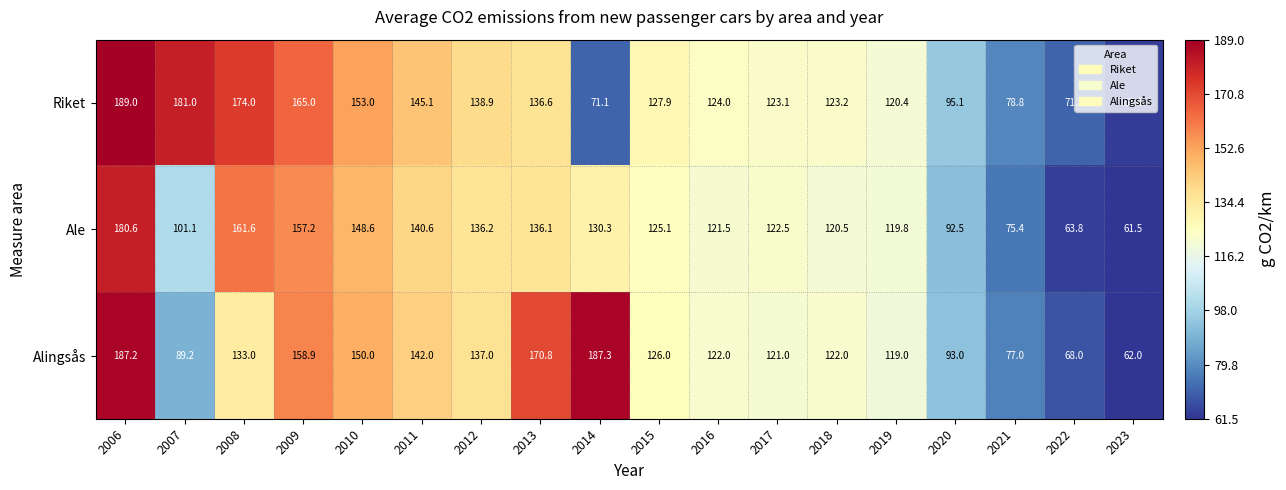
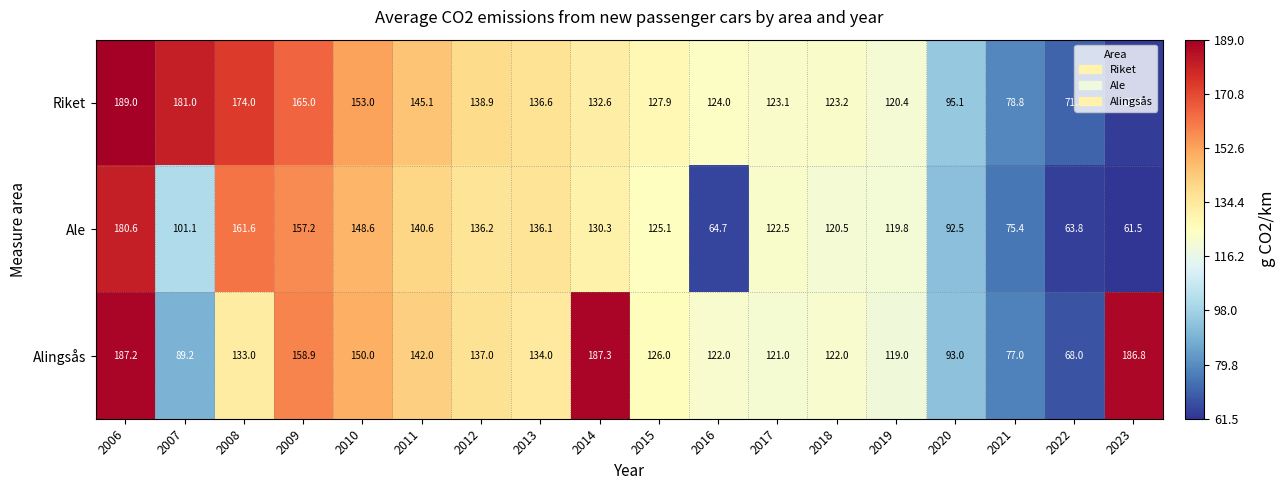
  {
    "Riket": {
      "2006": 189.0,
      "2007": 181.0,
      "2008": 174.0,
      "2009": 165.0,
      "2010": 153.0,
      "2011": 145.1,
      "2012": 138.9,
      "2013": 136.6,
-     "2014": 71.1,
+     "2014": 132.6,
      "2015": 127.9,
      "2016": 124.0,
      "2017": 123.1,
      "2018": 123.2,
      "2019": 120.4,
      "2020": 95.1,
      "2021": 78.8
    },
    "Ale": {
      "2006": 180.6,
      "2007": 101.1,
      "2008": 161.6,
      "2009": 157.2,
      "2010": 148.6,
      "2011": 140.6,
      "2012": 136.2,
      "2013": 136.1,
      "2014": 130.3,
      "2015": 125.1,
-     "2016": 121.5,
+     "2016": 64.7,
      "2017": 122.5,
      "2018": 120.5,
      "2019": 119.8,
      "2020": 92.5,
      "2021": 75.4,
      "2022": 63.8,
      "2023": 61.5
    },
    "Alingsås": {
      "2006": 187.2,
      "2007": 89.2,
      "2008": 133.0,
      "2009": 158.9,
      "2010": 150.0,
      "2011": 142.0,
      "2012": 137.0,
-     "2013": 170.8,
+     "2013": 134.0,
      "2014": 187.3,
      "2015": 126.0,
      "2016": 122.0,
      "2017": 121.0,
      "2018": 122.0,
      "2019": 119.0,
      "2020": 93.0,
      "2021": 77.0,
      "2022": 68.0,
-     "2023": 62.0
+     "2023": 186.8
    }
  }
